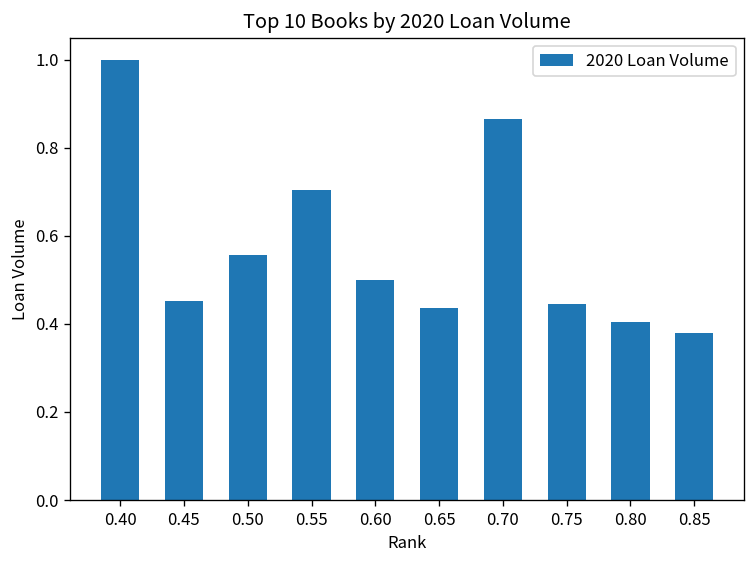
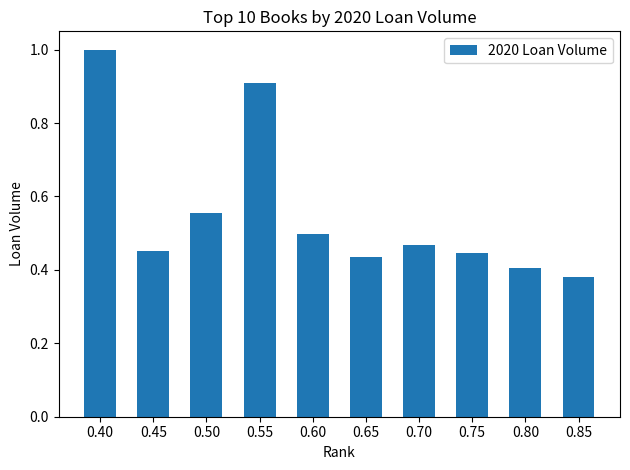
  {
    "0.40": 1.00,
    "0.45": 0.45,
    "0.50": 0.56,
-   "0.55": 0.70,
+   "0.55": 0.91,
    "0.60": 0.50,
    "0.65": 0.44,
-   "0.70": 0.86,
+   "0.70": 0.47,
    "0.75": 0.45,
    "0.80": 0.40,
    "0.85": 0.38
  }
